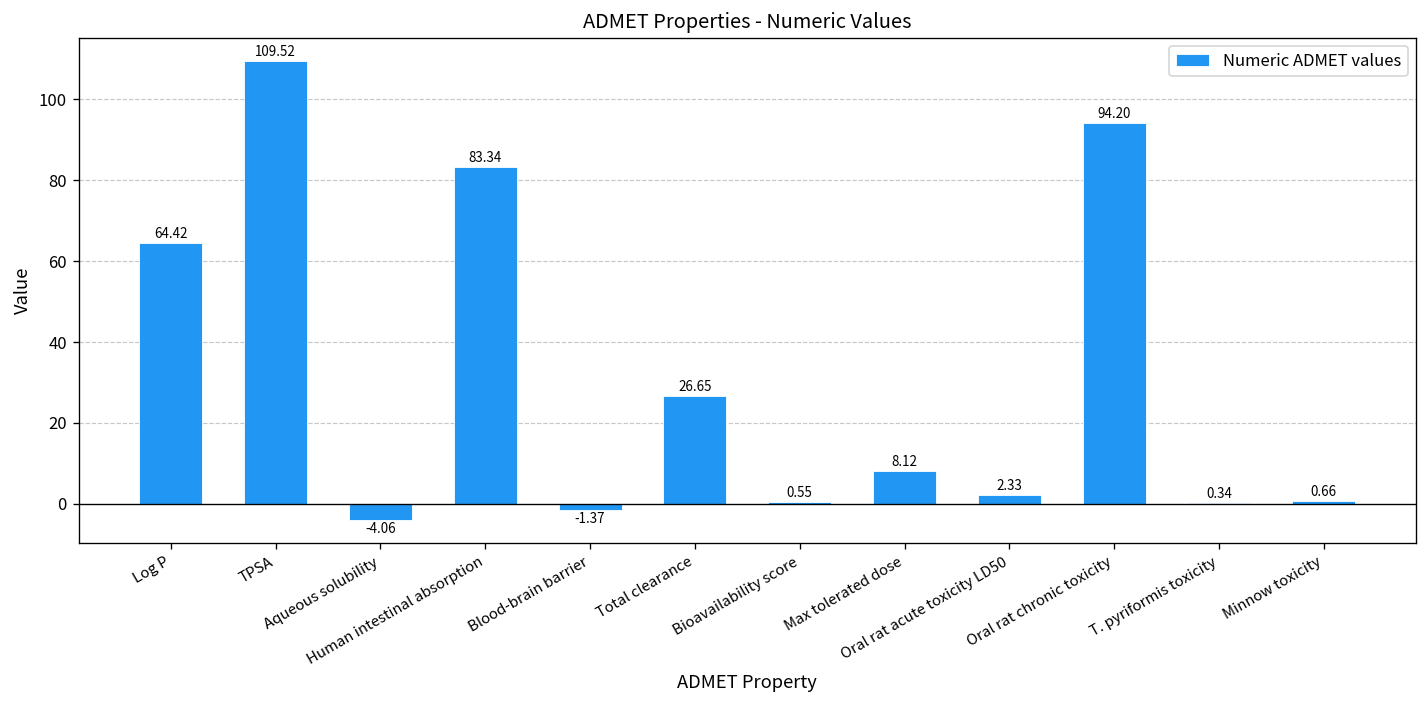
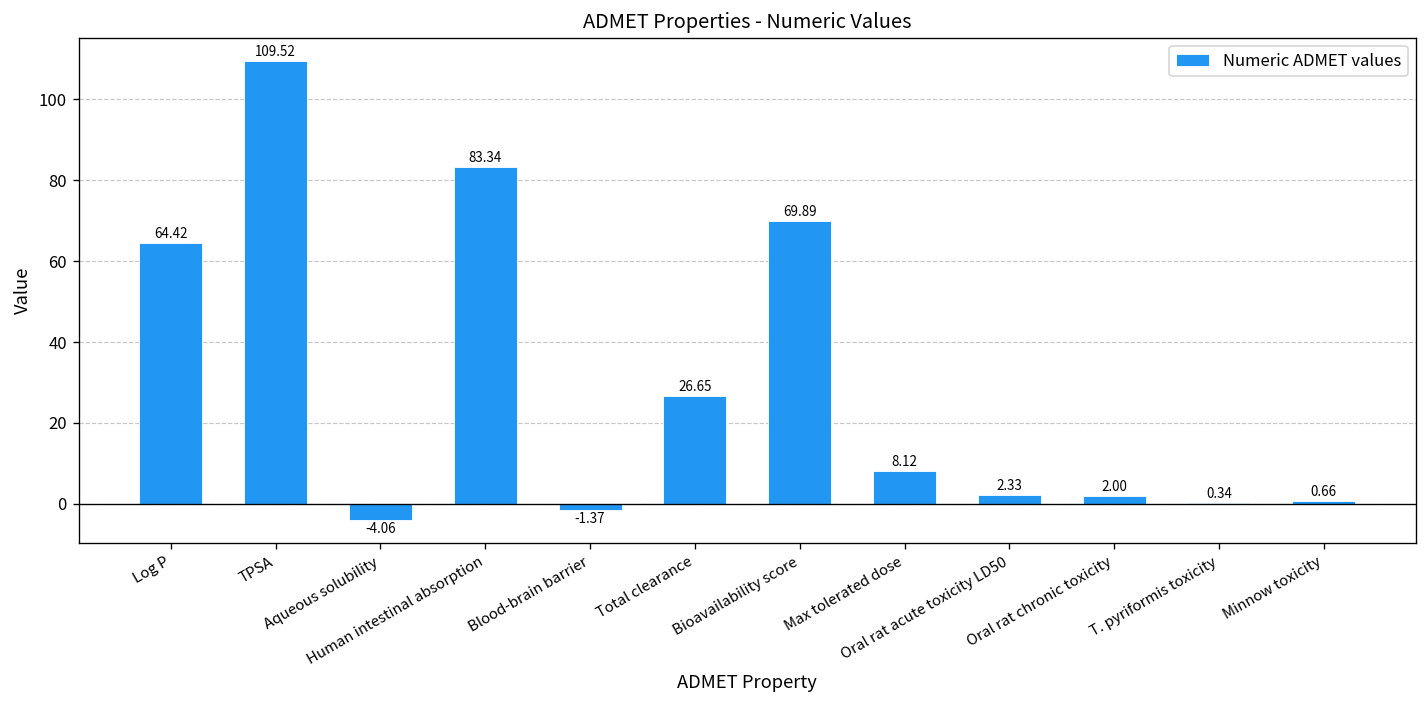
  {
    "Log P": 64.42,
    "TPSA": 109.52,
    "Aqueous solubility": -4.06,
    "Human intestinal absorption": 83.34,
    "Blood-brain barrier": -1.37,
    "Total clearance": 26.65,
-   "Bioavailability score": 0.55,
+   "Bioavailability score": 69.89,
    "Max tolerated dose": 8.12,
    "Oral rat acute toxicity LD50": 2.33,
-   "Oral rat chronic toxicity": 94.20,
+   "Oral rat chronic toxicity": 2.00,
    "T. pyriformis toxicity": 0.34,
    "Minnow toxicity": 0.66
  }
